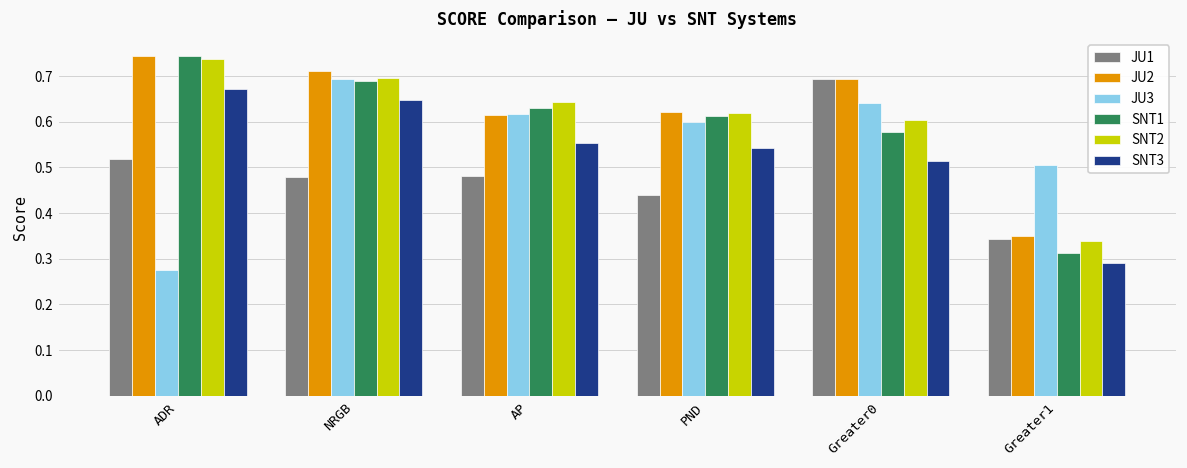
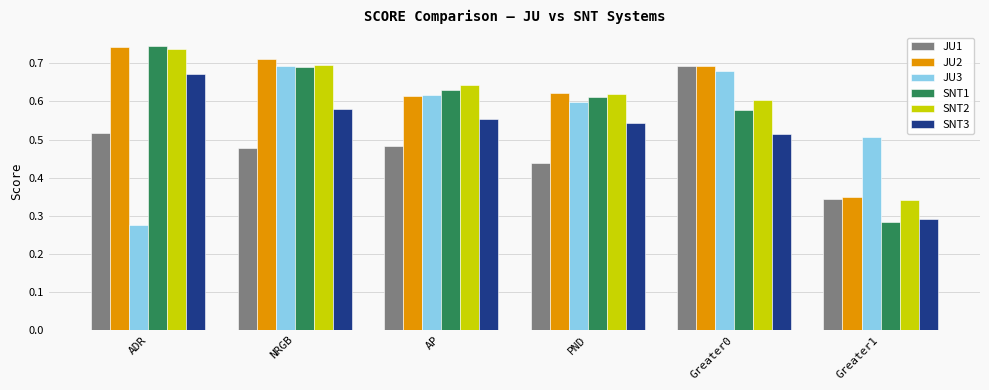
  {
    "JU1": {
      "ADR": 0.52,
      "NRGB": 0.48,
      "AP": 0.48,
      "PND": 0.44,
      "Greater0": 0.69,
      "Greater1": 0.34
    },
    "JU2": {
      "ADR": 0.74,
      "NRGB": 0.71,
      "AP": 0.61,
      "PND": 0.62,
      "Greater0": 0.69,
      "Greater1": 0.35
    },
    "JU3": {
      "ADR": 0.27,
      "NRGB": 0.69,
      "AP": 0.62,
      "PND": 0.60,
-     "Greater0": 0.64,
+     "Greater0": 0.68,
      "Greater1": 0.51
    },
    "SNT1": {
      "ADR": 0.74,
      "NRGB": 0.69,
      "AP": 0.63,
      "PND": 0.61,
      "Greater0": 0.58,
-     "Greater1": 0.31
+     "Greater1": 0.28
    },
    "SNT2": {
      "ADR": 0.74,
      "NRGB": 0.69,
      "AP": 0.64,
      "PND": 0.62,
      "Greater0": 0.60,
      "Greater1": 0.34
    },
    "SNT3": {
      "ADR": 0.67,
-     "NRGB": 0.65,
+     "NRGB": 0.58,
      "AP": 0.55,
      "PND": 0.54,
      "Greater0": 0.51,
      "Greater1": 0.29
    }
  }
